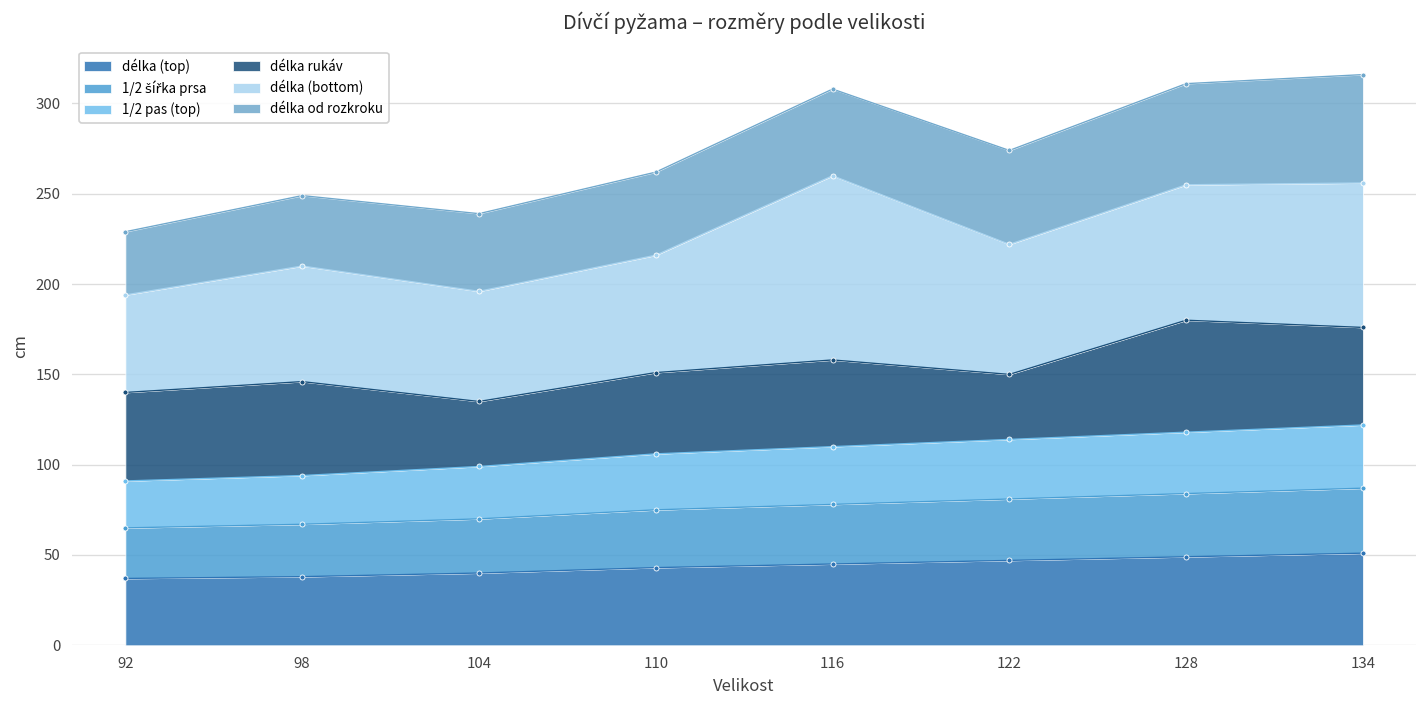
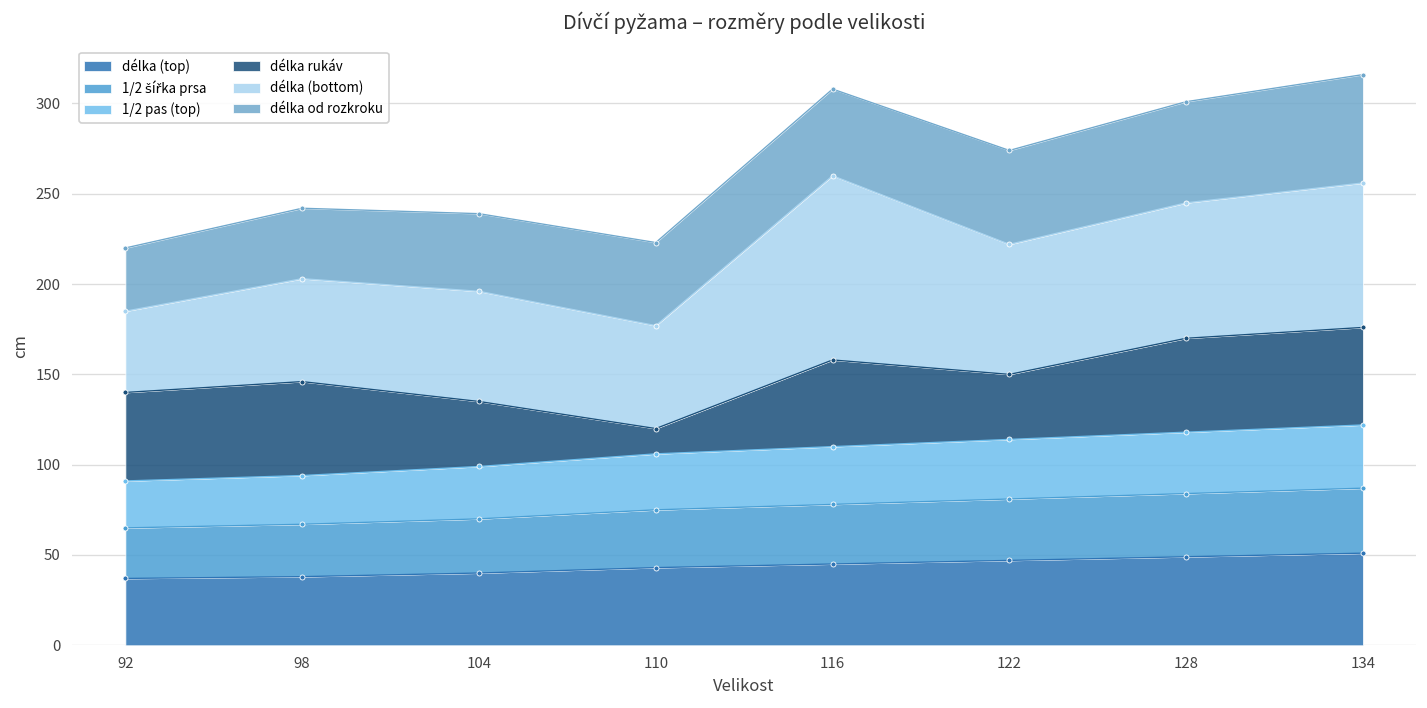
  {
    "délka rukáv": {
      "92": 49,
      "98": 52,
      "104": 36,
-     "110": 45,
+     "110": 14,
      "116": 48,
      "122": 36,
-     "128": 62,
+     "128": 52,
      "134": 54
    },
    "délka (bottom)": {
-     "92": 54,
-     "98": 64,
+     "92": 45,
+     "98": 57,
      "104": 61,
-     "110": 65,
+     "110": 57,
      "116": 102,
      "122": 72,
      "128": 75,
      "134": 80
    }
  }
